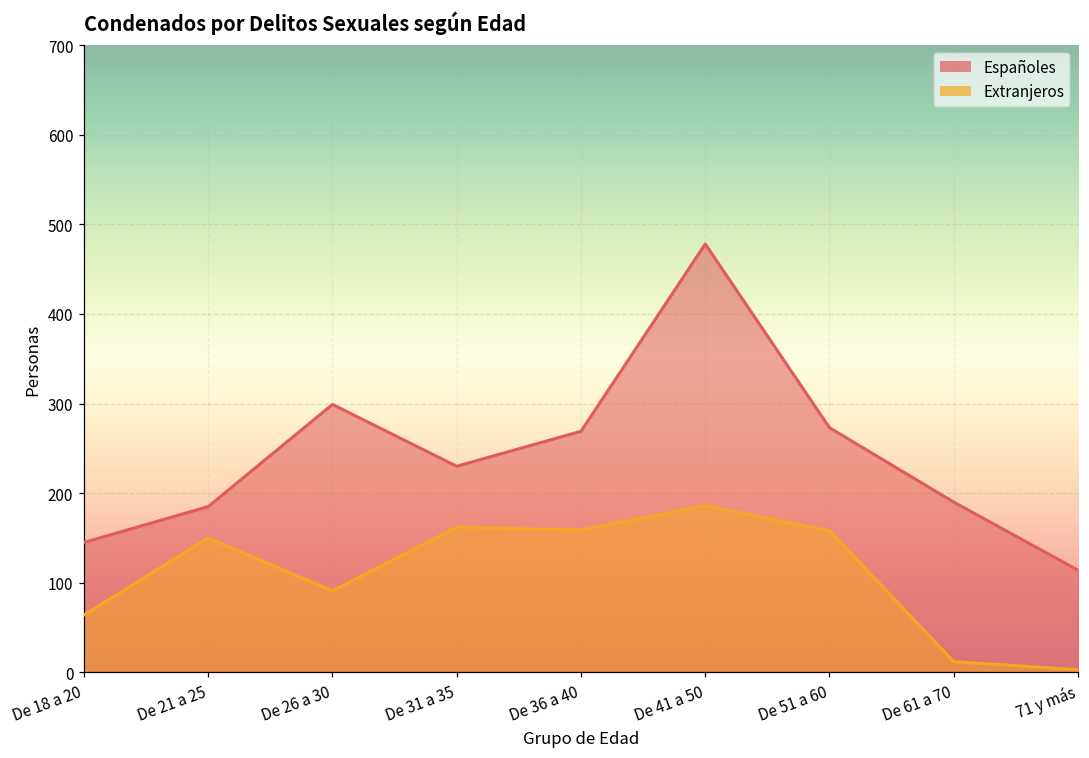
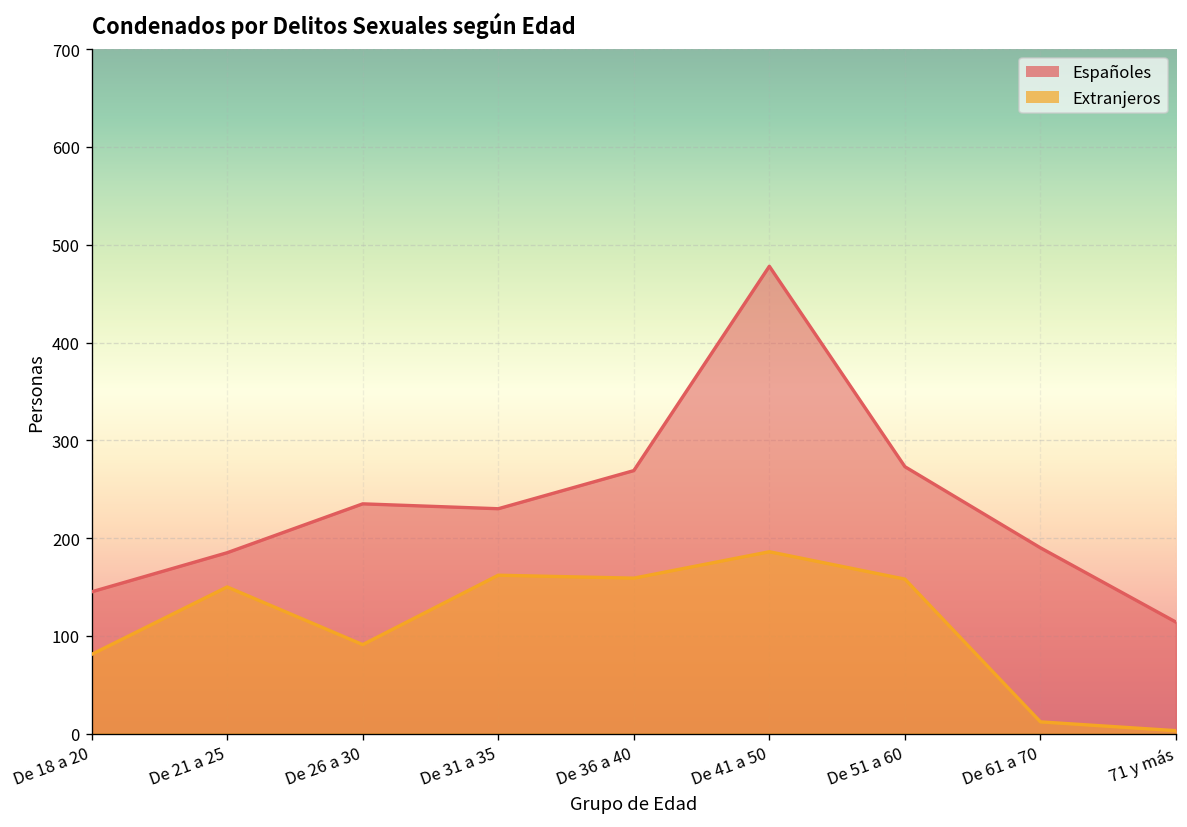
  {
    "Españoles": {
      "De 18 a 20": 150,
      "De 21 a 25": 190,
-     "De 26 a 30": 300,
+     "De 26 a 30": 240,
      "De 31 a 35": 230,
      "De 36 a 40": 270,
      "De 41 a 50": 480,
      "De 51 a 60": 270,
      "De 61 a 70": 190,
      "71 y más": 110
    },
    "Extranjeros": {
-     "De 18 a 20": 60,
+     "De 18 a 20": 80,
      "De 21 a 25": 150,
      "De 26 a 30": 90,
      "De 31 a 35": 160,
      "De 36 a 40": 160,
      "De 41 a 50": 190,
      "De 51 a 60": 160,
      "De 61 a 70": 10,
      "71 y más": 0
    }
  }
